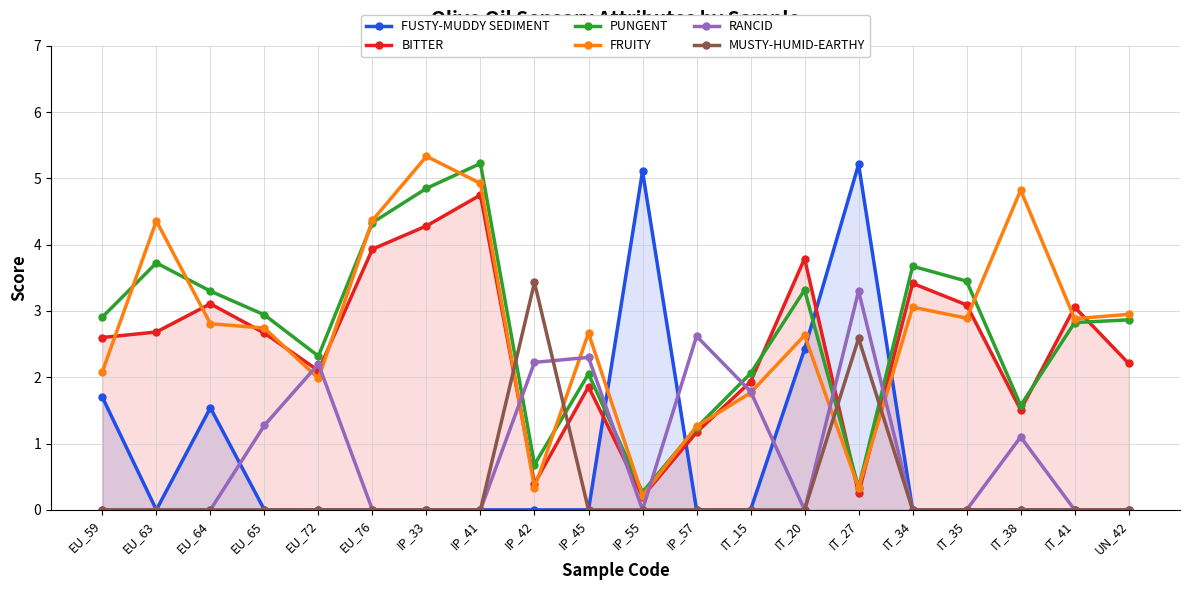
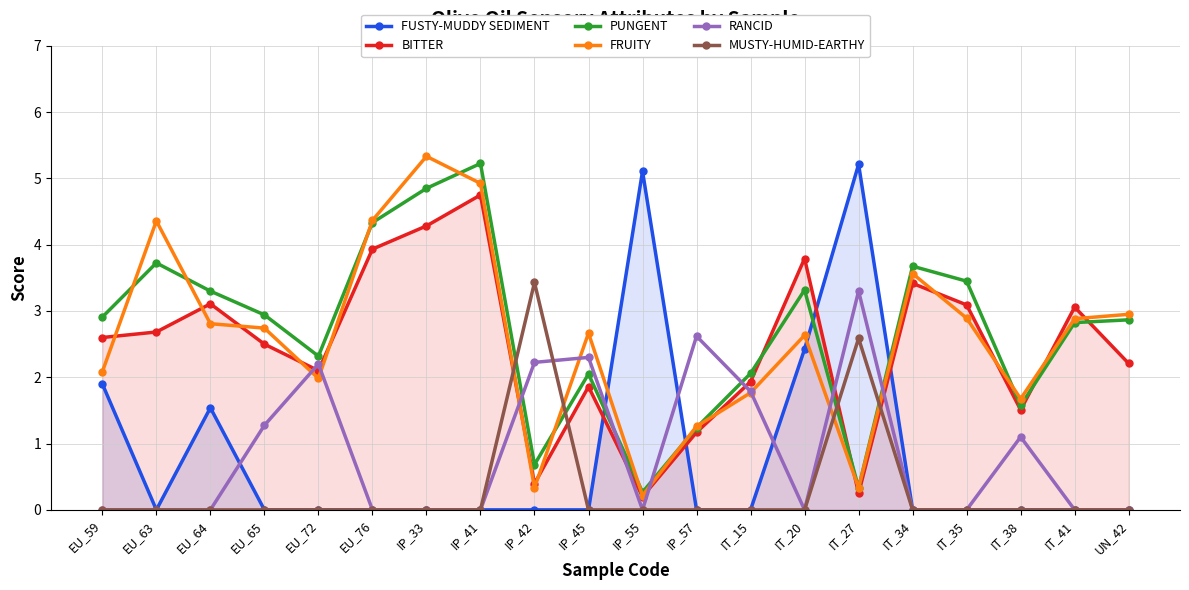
  {
    "FUSTY-MUDDY SEDIMENT": {
-     "EU_59": 1.7,
+     "EU_59": 1.9,
      "EU_64": 1.5,
      "IP_42": 0.0,
      "IP_55": 5.1,
      "IT_20": 2.4,
      "IT_27": 5.2
    },
    "BITTER": {
      "EU_59": 2.6,
      "EU_63": 2.7,
      "EU_64": 3.1,
-     "EU_65": 2.7,
+     "EU_65": 2.5,
      "EU_72": 2.1,
      "EU_76": 3.9,
      "IP_33": 4.3,
      "IP_41": 4.8,
      "IP_42": 0.4,
      "IP_45": 1.9,
      "IP_57": 1.2,
      "IT_15": 1.9,
      "IT_20": 3.8,
      "IT_27": 0.3,
      "IT_34": 3.4,
      "IT_35": 3.1,
      "IT_38": 1.5,
      "IT_41": 3.1,
      "UN_42": 2.2
    },
    "PUNGENT": {
      "EU_59": 2.9,
      "EU_63": 3.7,
      "EU_64": 3.3,
      "EU_65": 2.9,
      "EU_72": 2.3,
      "IP_33": 4.9,
      "IP_41": 5.2,
      "IP_42": 0.7,
      "IP_45": 2.1,
      "IP_55": 0.3,
      "IT_15": 2.1,
      "IT_20": 3.3,
      "IT_34": 3.7,
      "IT_35": 3.4,
      "IT_38": 1.6,
      "IT_41": 2.8,
      "UN_42": 2.9
    },
    "FRUITY": {
      "EU_59": 2.1,
      "EU_63": 4.4,
      "EU_64": 2.8,
      "EU_65": 2.7,
      "EU_72": 2.0,
      "IP_33": 5.3,
      "IP_41": 4.9,
      "IP_42": 0.3,
      "IP_45": 2.7,
      "IT_20": 2.6,
-     "IT_34": 3.1,
+     "IT_34": 3.6,
      "IT_35": 2.9,
-     "IT_38": 4.8,
+     "IT_38": 1.7,
      "IT_41": 2.9,
      "UN_42": 2.9
    },
    "RANCID": {
      "EU_65": 1.3,
      "EU_72": 2.2,
      "IP_42": 2.2,
      "IP_45": 2.3,
      "IP_57": 2.6,
      "IT_27": 3.3,
      "IT_38": 1.1
    },
    "MUSTY-HUMID-EARTHY": {
      "IP_42": 3.4,
      "IT_27": 2.6
    }
  }
